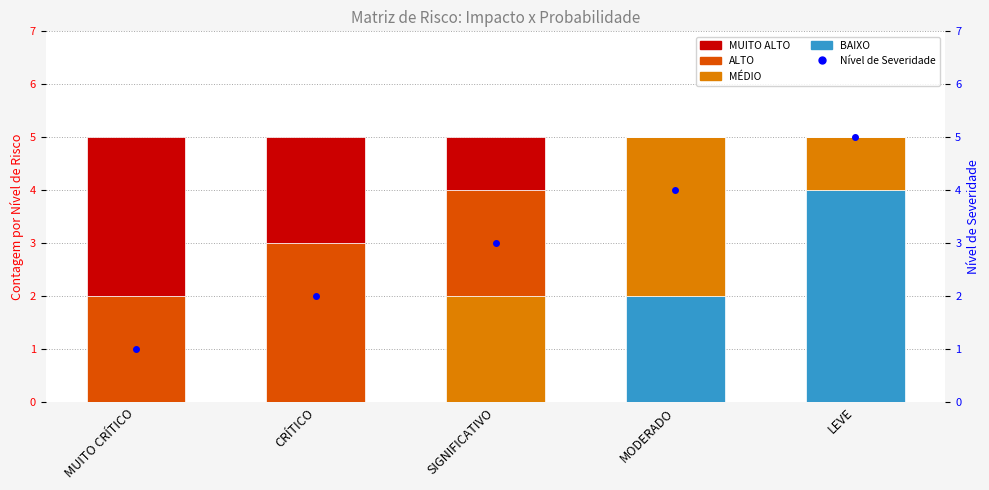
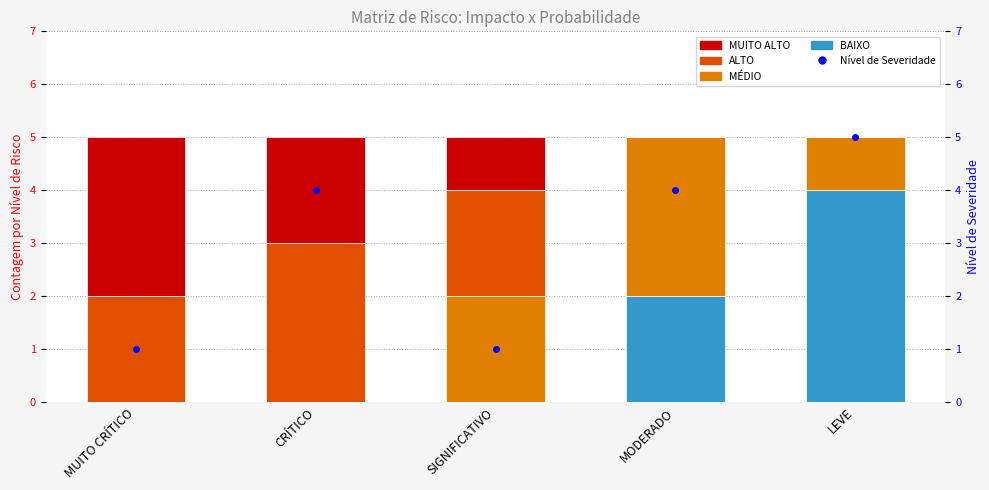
  {
    "BAIXO": {
      "MUITO CRÍTICO": 0.0,
      "CRÍTICO": 0.0,
      "SIGNIFICATIVO": 0.0,
      "MODERADO": 2.0,
      "LEVE": 4.0
    },
    "Nível de Severidade": {
      "MUITO CRÍTICO": 1,
-     "CRÍTICO": 2,
-     "SIGNIFICATIVO": 3,
+     "CRÍTICO": 4,
+     "SIGNIFICATIVO": 1,
      "MODERADO": 4,
      "LEVE": 5
    }
  }
